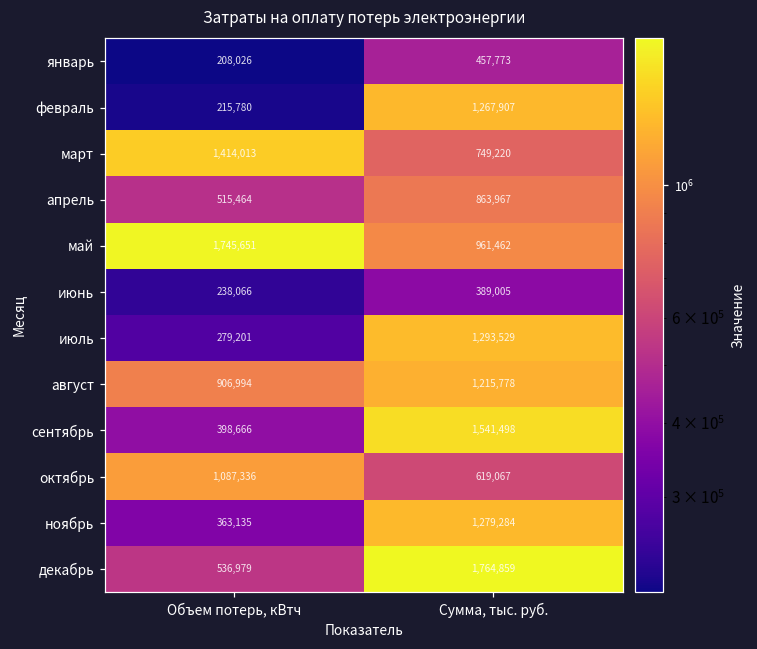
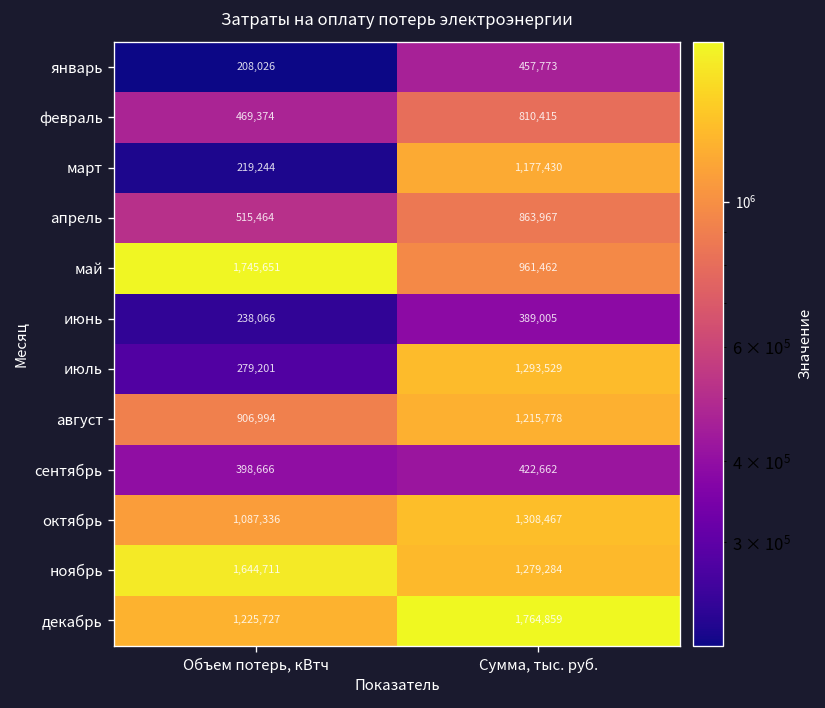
  {
    "январь": {
      "Объем потерь, кВтч": "208,026",
      "Сумма, тыс. руб.": "457,773"
    },
    "февраль": {
-     "Объем потерь, кВтч": "215,780",
-     "Сумма, тыс. руб.": "1,267,907"
+     "Объем потерь, кВтч": "469,374",
+     "Сумма, тыс. руб.": "810,415"
    },
    "март": {
-     "Объем потерь, кВтч": "1,414,013",
-     "Сумма, тыс. руб.": "749,220"
+     "Объем потерь, кВтч": "219,244",
+     "Сумма, тыс. руб.": "1,177,430"
    },
    "апрель": {
      "Объем потерь, кВтч": "515,464",
      "Сумма, тыс. руб.": "863,967"
    },
    "май": {
      "Объем потерь, кВтч": "1,745,651",
      "Сумма, тыс. руб.": "961,462"
    },
    "июнь": {
      "Объем потерь, кВтч": "238,066",
      "Сумма, тыс. руб.": "389,005"
    },
    "июль": {
      "Объем потерь, кВтч": "279,201",
      "Сумма, тыс. руб.": "1,293,529"
    },
    "август": {
      "Объем потерь, кВтч": "906,994",
      "Сумма, тыс. руб.": "1,215,778"
    },
    "сентябрь": {
      "Объем потерь, кВтч": "398,666",
-     "Сумма, тыс. руб.": "1,541,498"
+     "Сумма, тыс. руб.": "422,662"
    },
    "октябрь": {
      "Объем потерь, кВтч": "1,087,336",
-     "Сумма, тыс. руб.": "619,067"
+     "Сумма, тыс. руб.": "1,308,467"
    },
    "ноябрь": {
-     "Объем потерь, кВтч": "363,135",
+     "Объем потерь, кВтч": "1,644,711",
      "Сумма, тыс. руб.": "1,279,284"
    },
    "декабрь": {
-     "Объем потерь, кВтч": "536,979",
+     "Объем потерь, кВтч": "1,225,727",
      "Сумма, тыс. руб.": "1,764,859"
    }
  }
